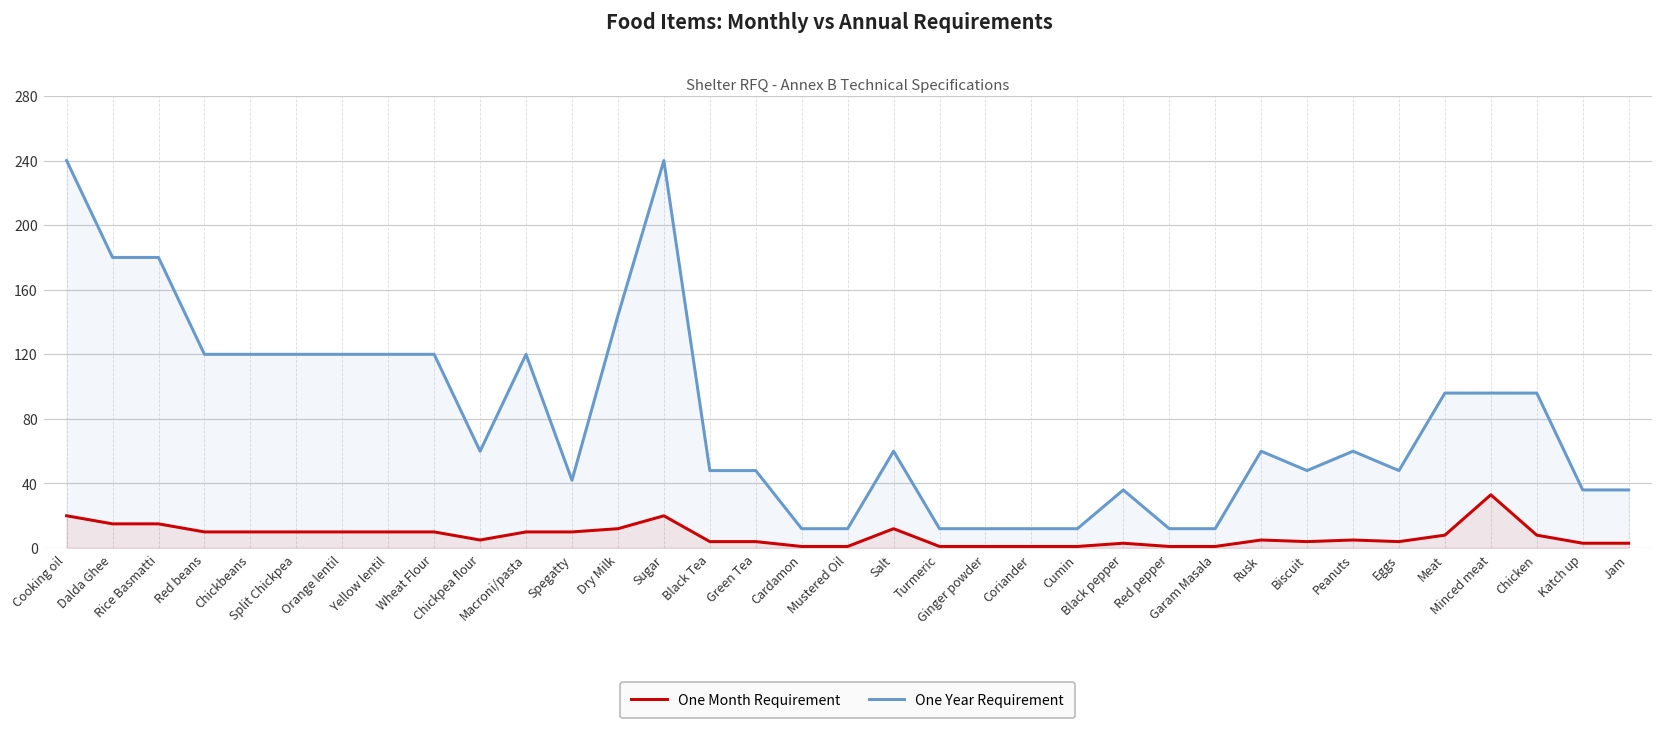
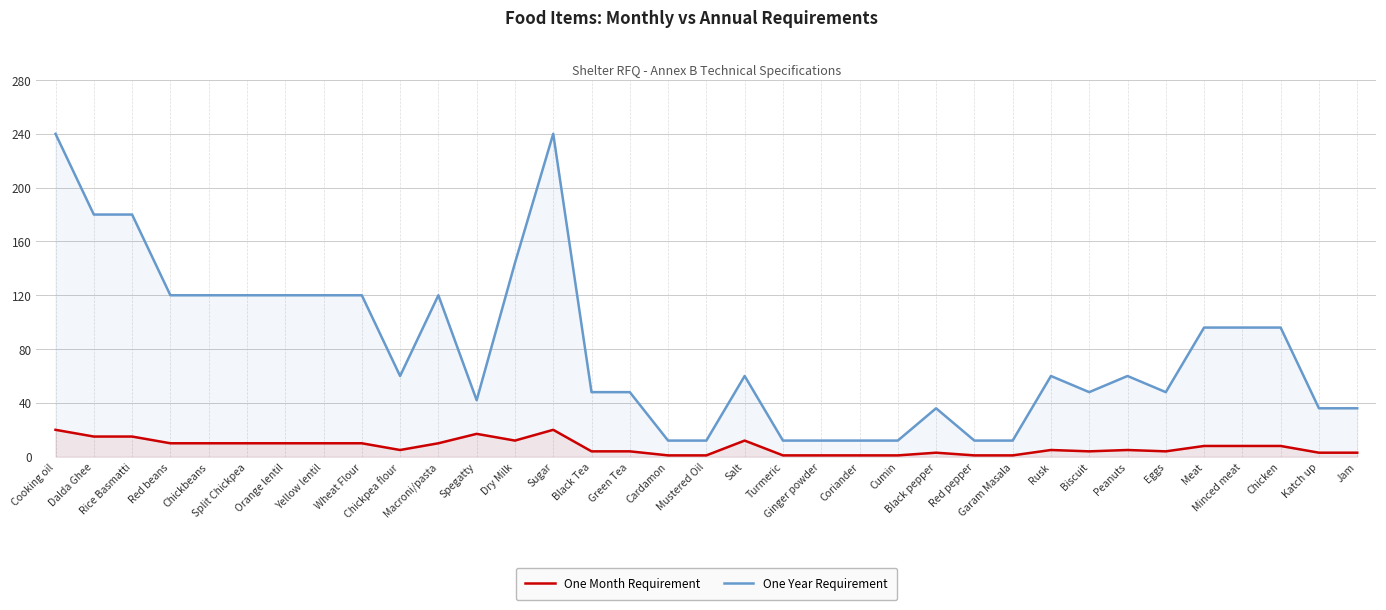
  {
    "One Month Requirement": {
      "Cooking oil": 20,
      "Dalda Ghee": 15,
      "Rice Basmatti": 15,
      "Red beans": 10,
      "Chickbeans": 10,
      "Split Chickpea": 10,
      "Orange lentil": 10,
      "Yellow lentil": 10,
      "Wheat Flour": 10,
      "Chickpea flour": 5,
      "Macroni/pasta": 10,
-     "Spegatty": 10,
+     "Spegatty": 17,
      "Dry Milk": 12,
      "Sugar": 20,
      "Black Tea": 4,
      "Green Tea": 4,
      "Cardamon": 1,
      "Mustered Oil": 1,
      "Salt": 12,
      "Turmeric": 1,
      "Ginger powder": 1,
      "Coriander": 1,
      "Cumin": 1,
      "Black pepper": 3,
      "Red pepper": 1,
      "Garam Masala": 1,
      "Rusk": 5,
      "Biscuit": 4,
      "Peanuts": 5,
      "Eggs": 4,
      "Meat": 8,
-     "Minced meat": 33,
+     "Minced meat": 8,
      "Chicken": 8,
      "Katch up": 3,
      "Jam": 3
    },
    "One Year Requirement": {
      "Cooking oil": 240,
      "Dalda Ghee": 180,
      "Rice Basmatti": 180,
      "Red beans": 120,
      "Chickbeans": 120,
      "Split Chickpea": 120,
      "Orange lentil": 120,
      "Yellow lentil": 120,
      "Wheat Flour": 120,
      "Chickpea flour": 60,
      "Macroni/pasta": 120,
      "Spegatty": 42,
      "Dry Milk": 144,
      "Sugar": 240,
      "Black Tea": 48,
      "Green Tea": 48,
      "Cardamon": 12,
      "Mustered Oil": 12,
      "Salt": 60,
      "Turmeric": 12,
      "Ginger powder": 12,
      "Coriander": 12,
      "Cumin": 12,
      "Black pepper": 36,
      "Red pepper": 12,
      "Garam Masala": 12,
      "Rusk": 60,
      "Biscuit": 48,
      "Peanuts": 60,
      "Eggs": 48,
      "Meat": 96,
      "Minced meat": 96,
      "Chicken": 96,
      "Katch up": 36,
      "Jam": 36
    }
  }
